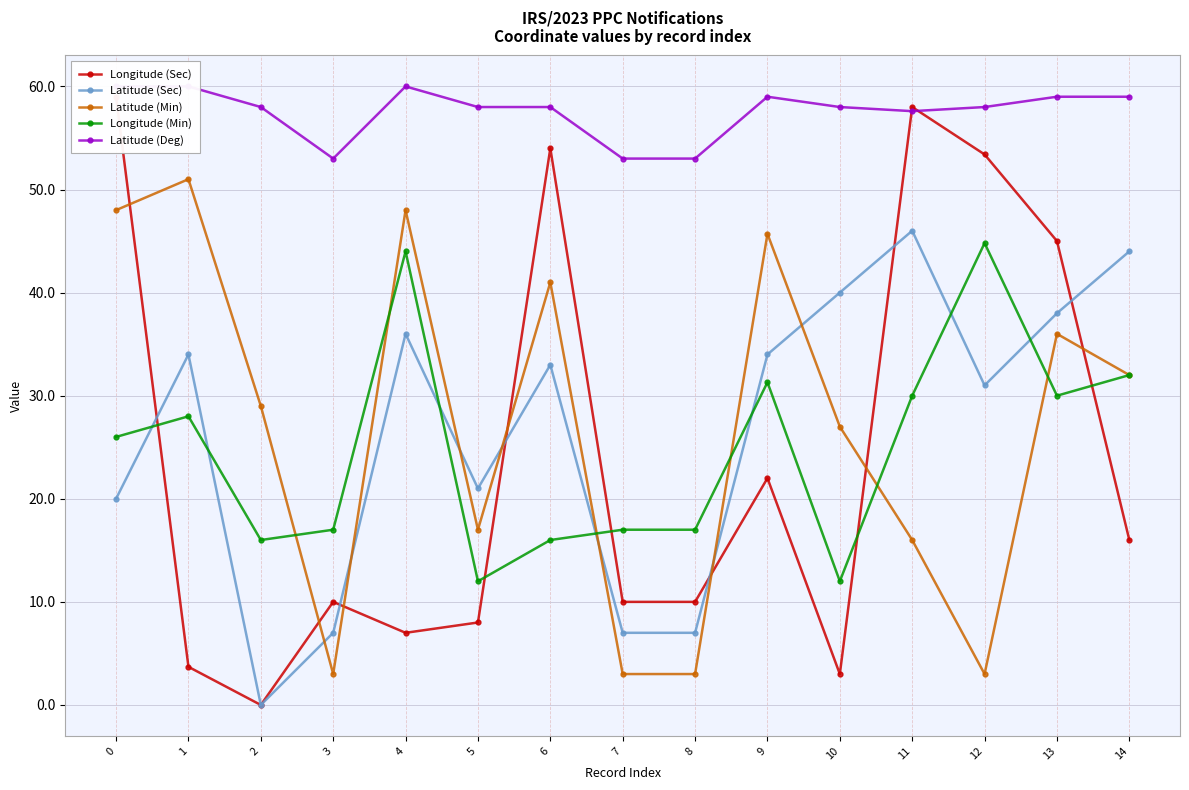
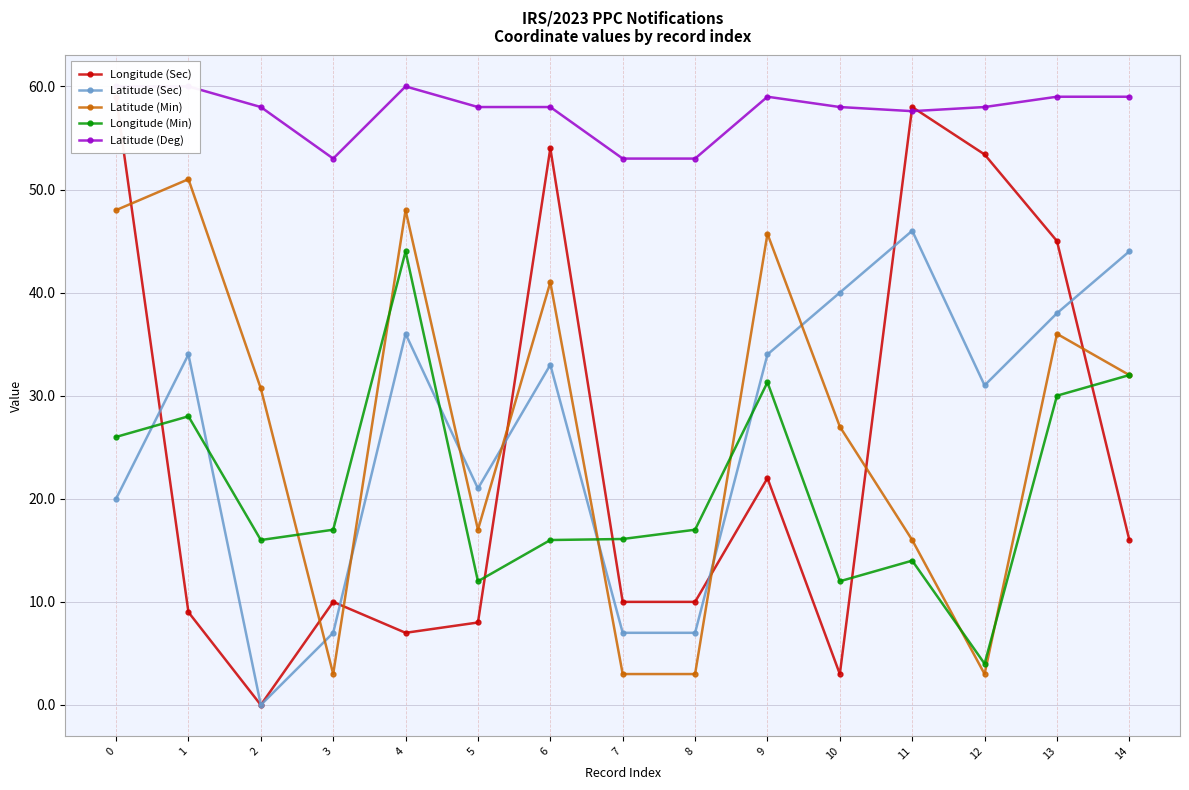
  {
    "Longitude (Sec)": {
-     "1": 3.7,
+     "1": 9.0,
      "3": 10.0,
      "4": 7.0,
      "5": 8.0,
      "6": 54.0,
      "7": 10.0,
      "8": 10.0,
      "9": 22.0,
      "10": 3.0,
      "11": 58.0,
      "12": 53.4,
      "13": 45.0,
      "14": 16.0
    },
    "Latitude (Sec)": {
      "0": 20.0,
      "1": 34.0,
      "3": 7.0,
      "4": 36.0,
      "5": 21.0,
      "6": 33.0,
      "7": 7.0,
      "8": 7.0,
      "9": 34.0,
      "10": 40.0,
      "11": 46.0,
      "12": 31.0,
      "13": 38.0,
      "14": 44.0
    },
    "Latitude (Min)": {
      "0": 48.0,
      "1": 51.0,
-     "2": 29.0,
+     "2": 30.7,
      "3": 3.0,
      "4": 48.0,
      "5": 17.0,
      "6": 41.0,
      "7": 3.0,
      "8": 3.0,
      "9": 45.7,
      "10": 27.0,
      "11": 16.0,
      "12": 3.0,
      "13": 36.0
    },
    "Longitude (Min)": {
      "0": 26.0,
      "1": 28.0,
      "2": 16.0,
      "3": 17.0,
      "4": 44.0,
      "5": 12.0,
      "6": 16.0,
-     "7": 17.0,
+     "7": 16.1,
      "8": 17.0,
      "9": 31.3,
      "10": 12.0,
-     "11": 30,
-     "12": 44.8,
+     "11": 14,
+     "12": 4.0,
      "13": 30.0
    },
    "Latitude (Deg)": {
      "2": 58.0,
      "3": 53.0,
      "4": 60.0,
      "5": 58.0,
      "6": 58.0,
      "7": 53.0,
      "8": 53.0,
      "9": 59.0,
      "10": 58.0,
      "11": 57.6,
      "12": 58.0,
      "13": 59.0,
      "14": 59.0
    }
  }
